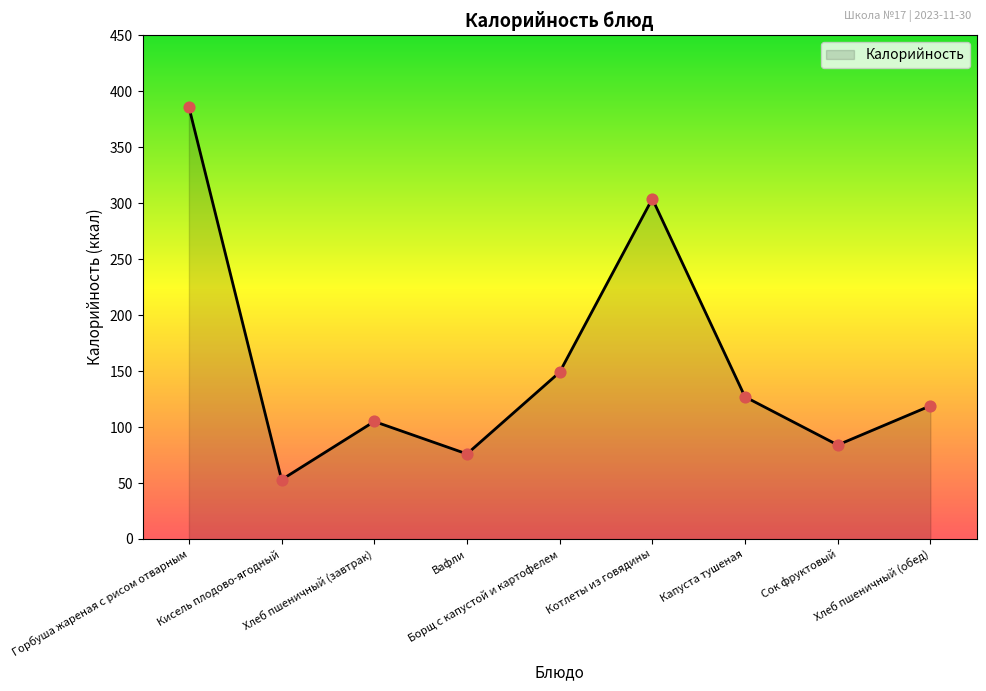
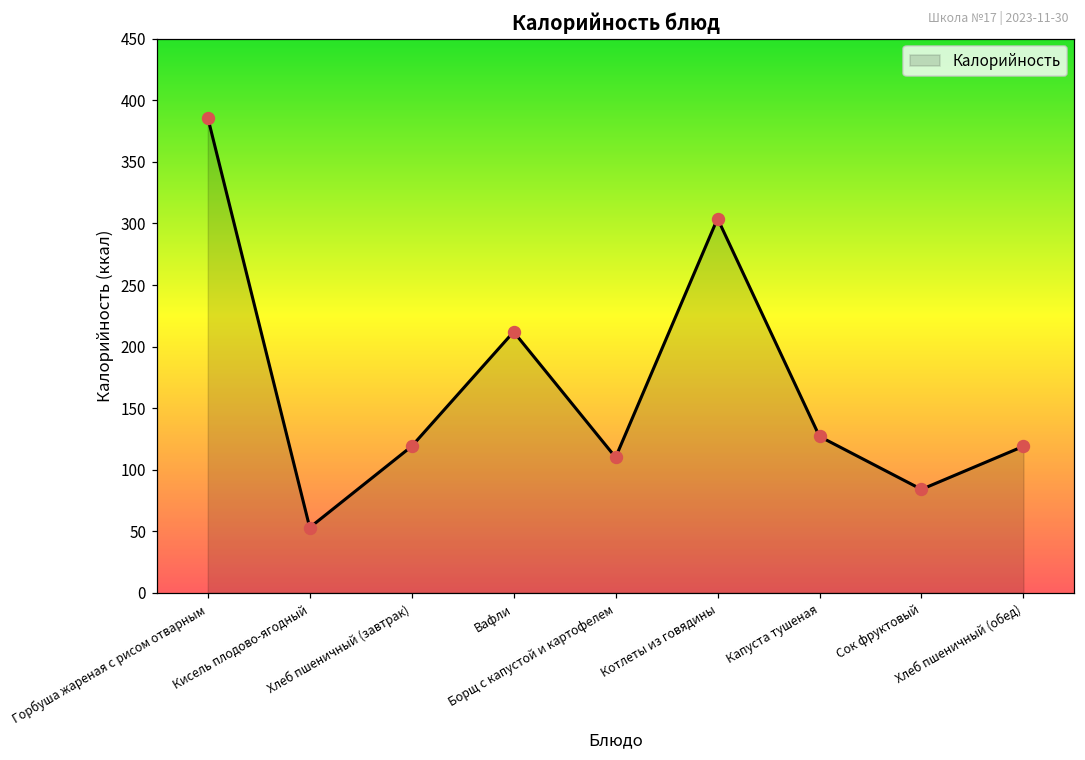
  {
    "Горбуша жареная с рисом отварным": 386,
    "Кисель плодово-ягодный": 53,
-   "Хлеб пшеничный (завтрак)": 105,
-   "Вафли": 76,
-   "Борщ с капустой и картофелем": 149,
+   "Хлеб пшеничный (завтрак)": 119,
+   "Вафли": 212,
+   "Борщ с капустой и картофелем": 110,
    "Котлеты из говядины": 304,
    "Капуста тушеная": 127,
    "Сок фруктовый": 84,
    "Хлеб пшеничный (обед)": 119
  }
